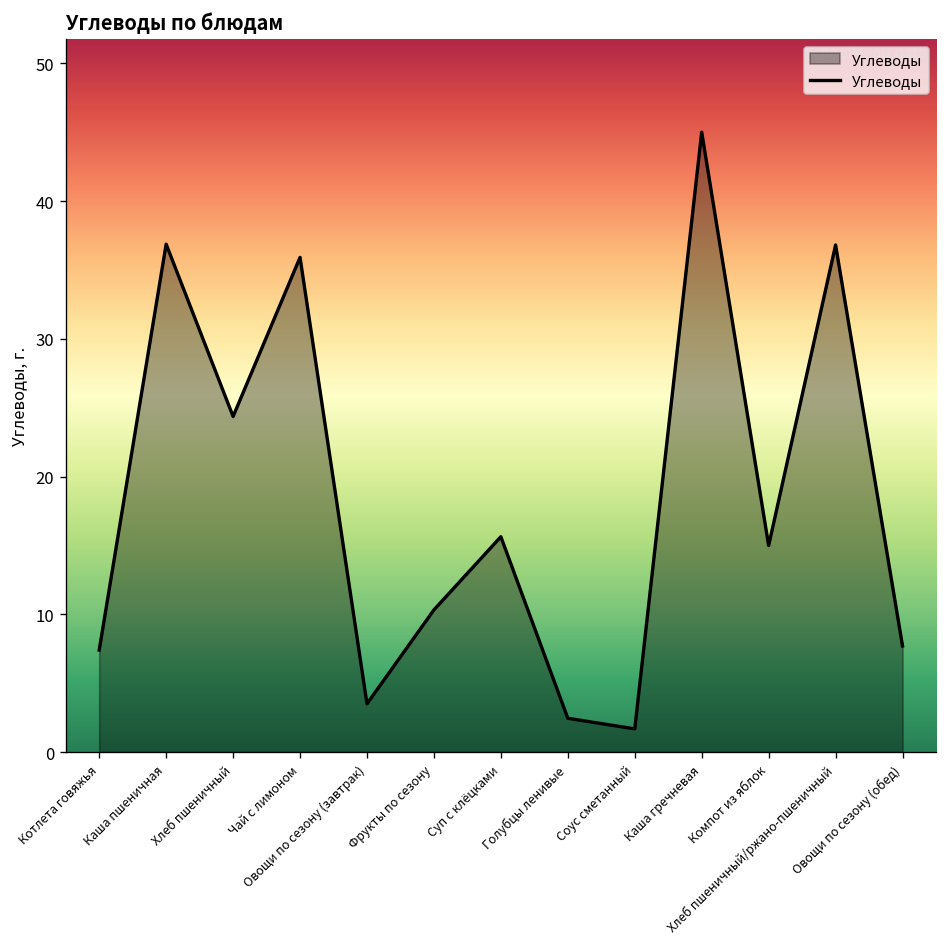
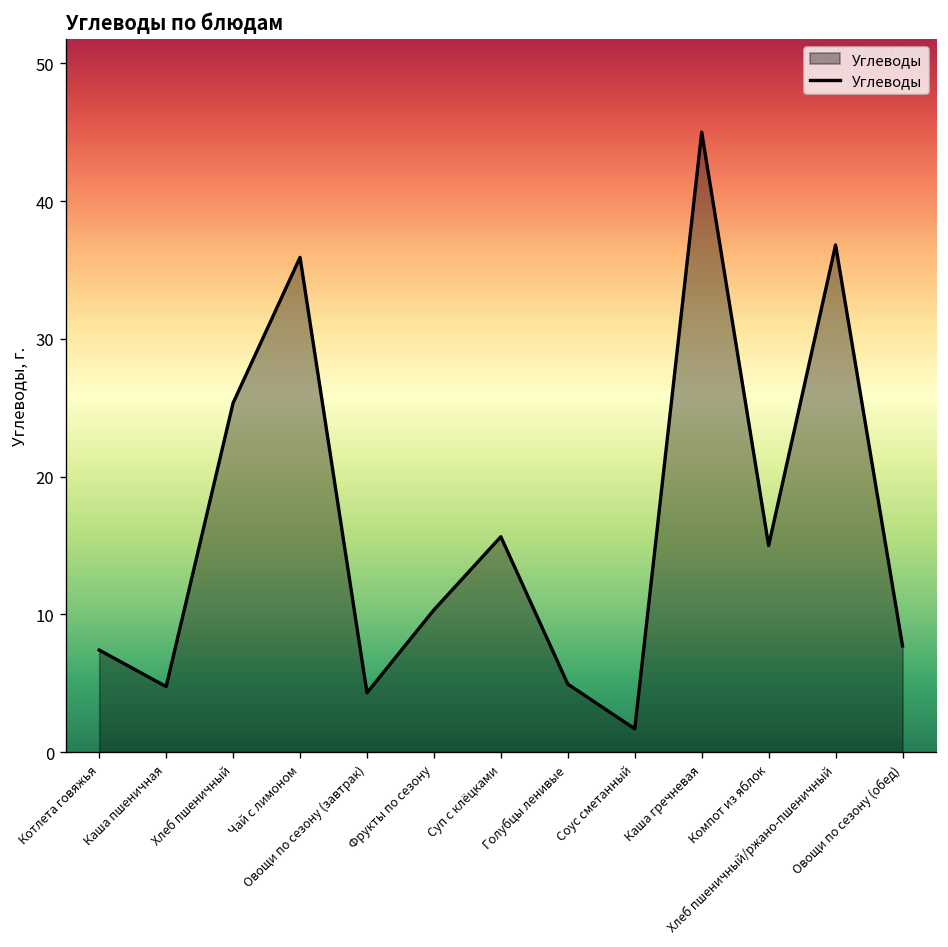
  {
    "Котлета говяжья": 7.4,
-   "Каша пшеничная": 36.9,
-   "Хлеб пшеничный": 24.4,
+   "Каша пшеничная": 4.8,
+   "Хлеб пшеничный": 25.3,
    "Чай с лимоном": 35.9,
-   "Овощи по сезону (завтрак)": 3.5,
+   "Овощи по сезону (завтрак)": 4.3,
    "Фрукты по сезону": 10.3,
    "Суп с клёцками": 15.6,
-   "Голубцы ленивые": 2.5,
+   "Голубцы ленивые": 4.9,
    "Соус сметанный": 1.7,
    "Каша гречневая": 45.0,
    "Компот из яблок": 15.0,
    "Хлеб пшеничный/ржано-пшеничный": 36.8,
    "Овощи по сезону (обед)": 7.7
  }
